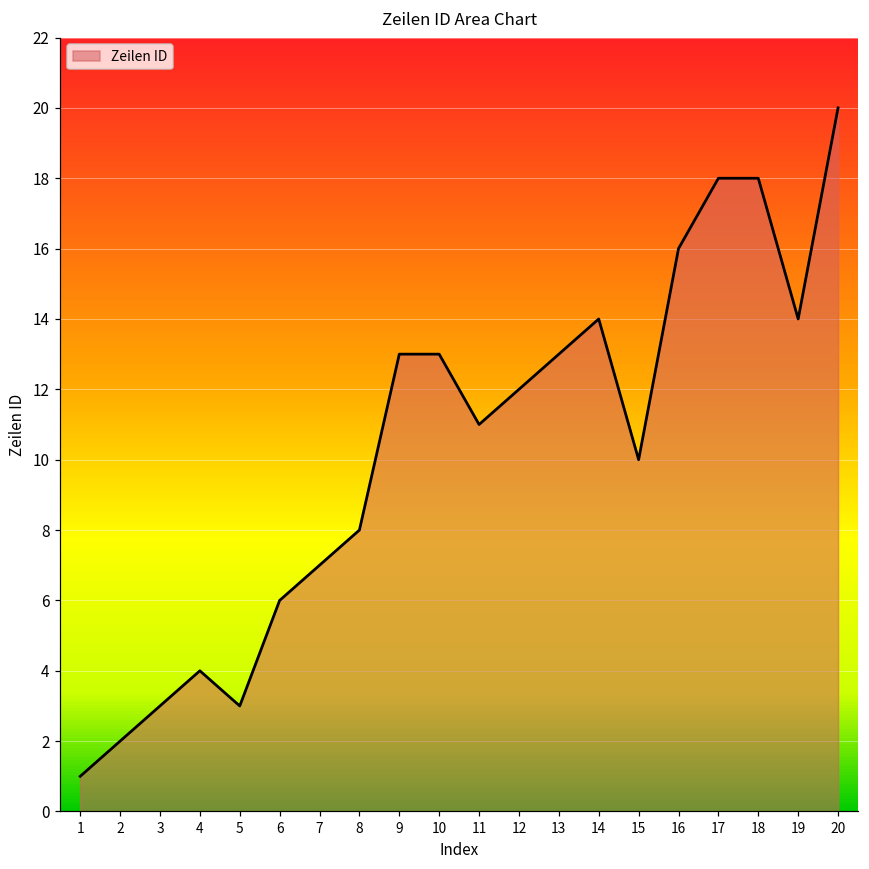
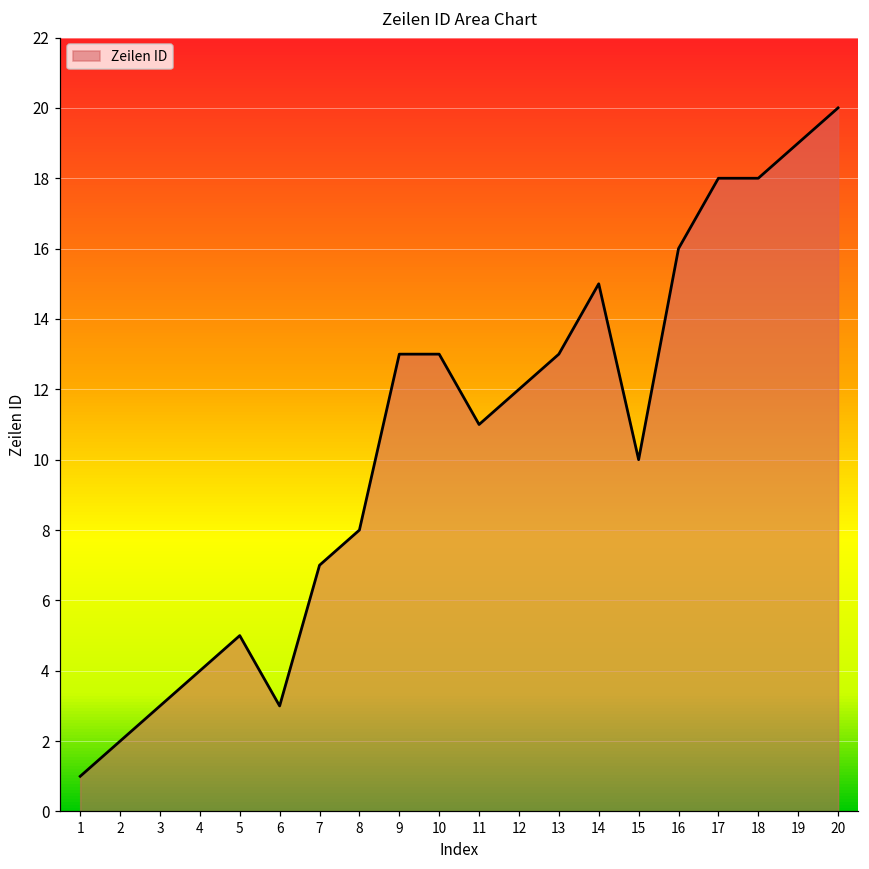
  {
    "1": 1,
    "2": 2,
    "3": 3,
    "4": 4,
-   "5": 3,
-   "6": 6,
+   "5": 5,
+   "6": 3,
    "7": 7,
    "8": 8,
    "9": 13,
    "10": 13,
    "11": 11,
    "12": 12,
    "13": 13,
-   "14": 14,
+   "14": 15,
    "15": 10,
    "16": 16,
    "17": 18,
    "18": 18,
-   "19": 14,
+   "19": 19,
    "20": 20
  }
